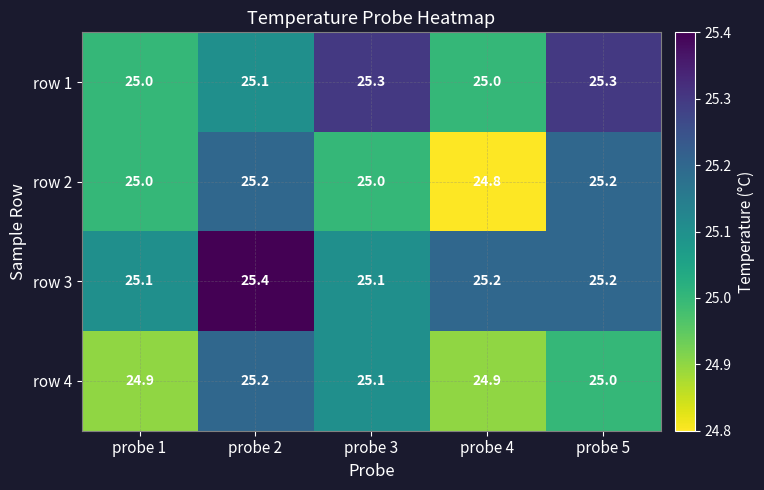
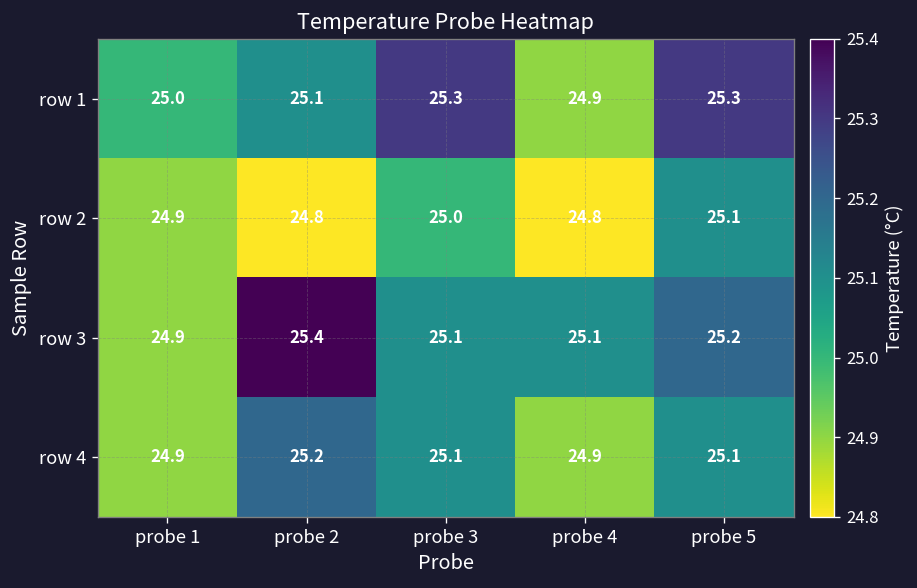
  {
    "row 1": {
      "probe 1": 25.0,
      "probe 2": 25.1,
      "probe 3": 25.3,
-     "probe 4": 25.0,
+     "probe 4": 24.9,
      "probe 5": 25.3
    },
    "row 2": {
-     "probe 1": 25.0,
-     "probe 2": 25.2,
+     "probe 1": 24.9,
+     "probe 2": 24.8,
      "probe 3": 25.0,
      "probe 4": 24.8,
-     "probe 5": 25.2
+     "probe 5": 25.1
    },
    "row 3": {
-     "probe 1": 25.1,
+     "probe 1": 24.9,
      "probe 2": 25.4,
      "probe 3": 25.1,
-     "probe 4": 25.2,
+     "probe 4": 25.1,
      "probe 5": 25.2
    },
    "row 4": {
      "probe 1": 24.9,
      "probe 2": 25.2,
      "probe 3": 25.1,
      "probe 4": 24.9,
-     "probe 5": 25.0
+     "probe 5": 25.1
    }
  }
